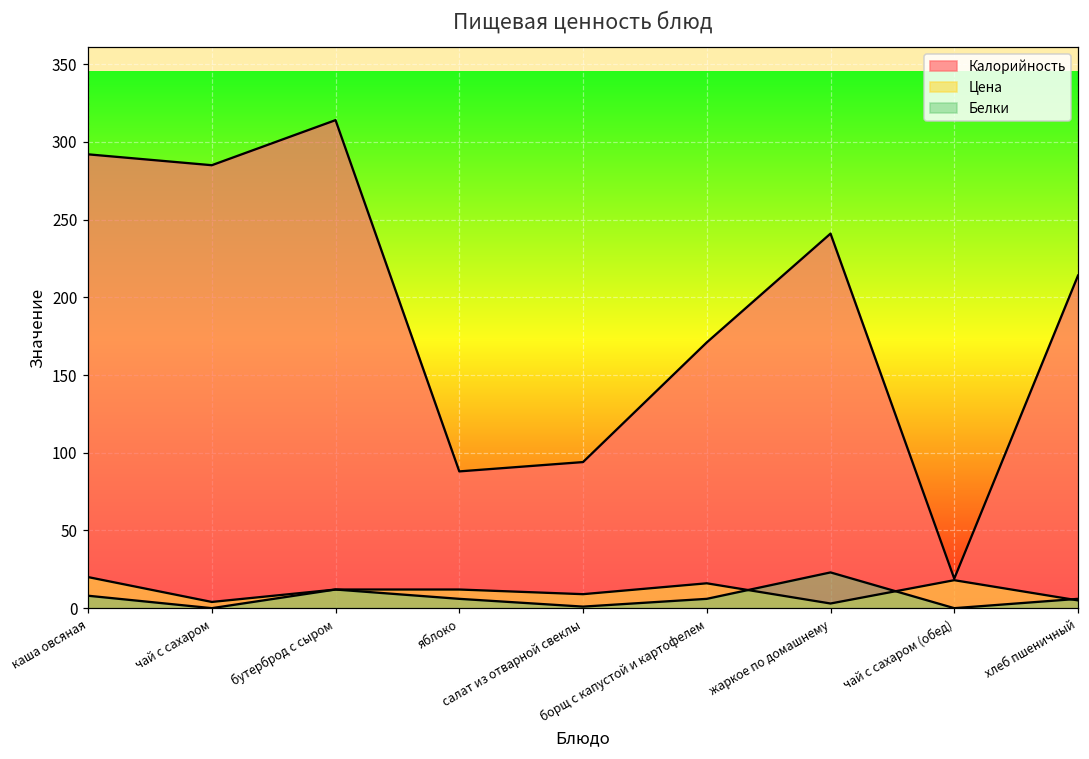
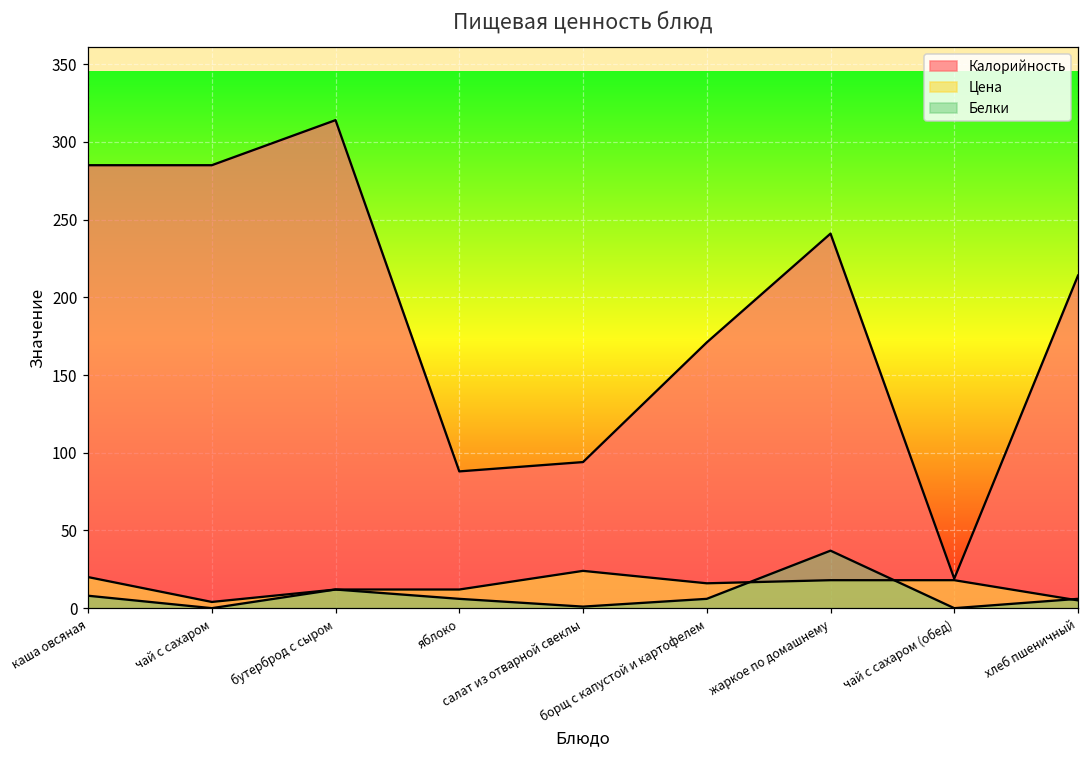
  {
    "Калорийность": {
-     "каша овсяная": 292,
+     "каша овсяная": 285,
      "чай с сахаром": 285,
      "бутерброд с сыром": 314,
      "яблоко": 88,
      "салат из отварной свеклы": 94,
      "борщ с капустой и картофелем": 171,
      "жаркое по домашнему": 241,
      "хлеб пшеничный": 214
    },
    "Цена": {
      "каша овсяная": 20,
      "чай с сахаром": 4,
      "яблоко": 12,
-     "салат из отварной свеклы": 9,
+     "салат из отварной свеклы": 24,
      "борщ с капустой и картофелем": 16,
-     "жаркое по домашнему": 3
+     "жаркое по домашнему": 18
    },
    "Белки": {
      "каша овсяная": 8,
      "чай с сахаром": 0,
      "яблоко": 6,
      "салат из отварной свеклы": 1,
      "борщ с капустой и картофелем": 6,
-     "жаркое по домашнему": 23,
+     "жаркое по домашнему": 37,
      "чай с сахаром (обед)": 0
    }
  }
